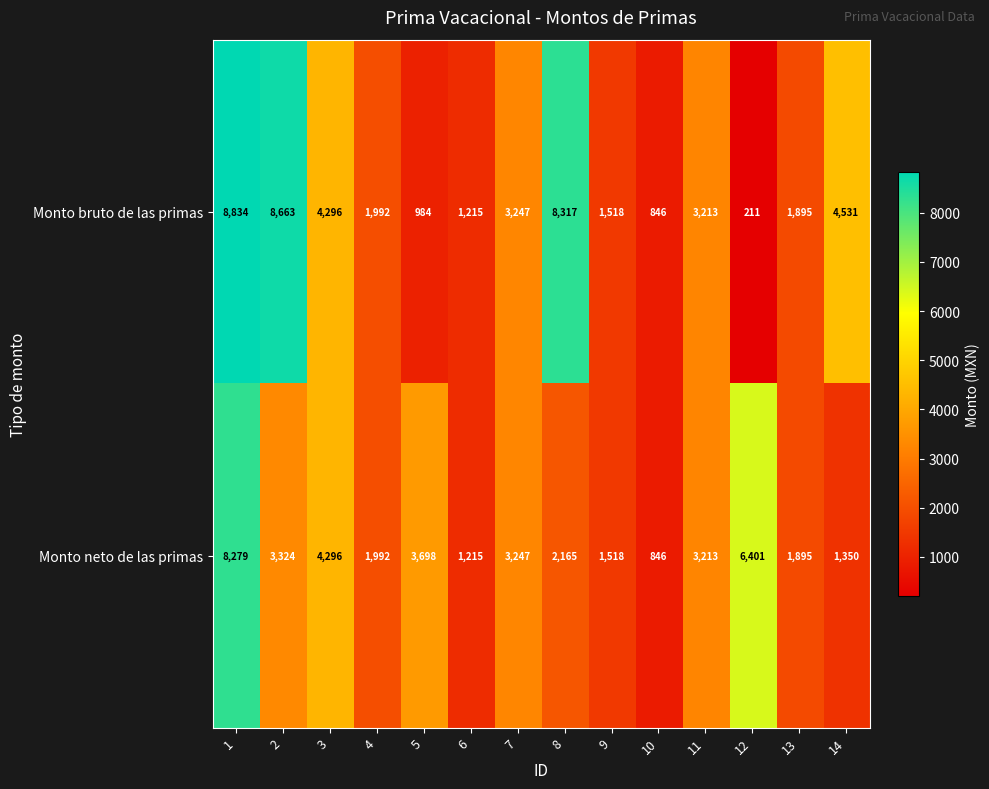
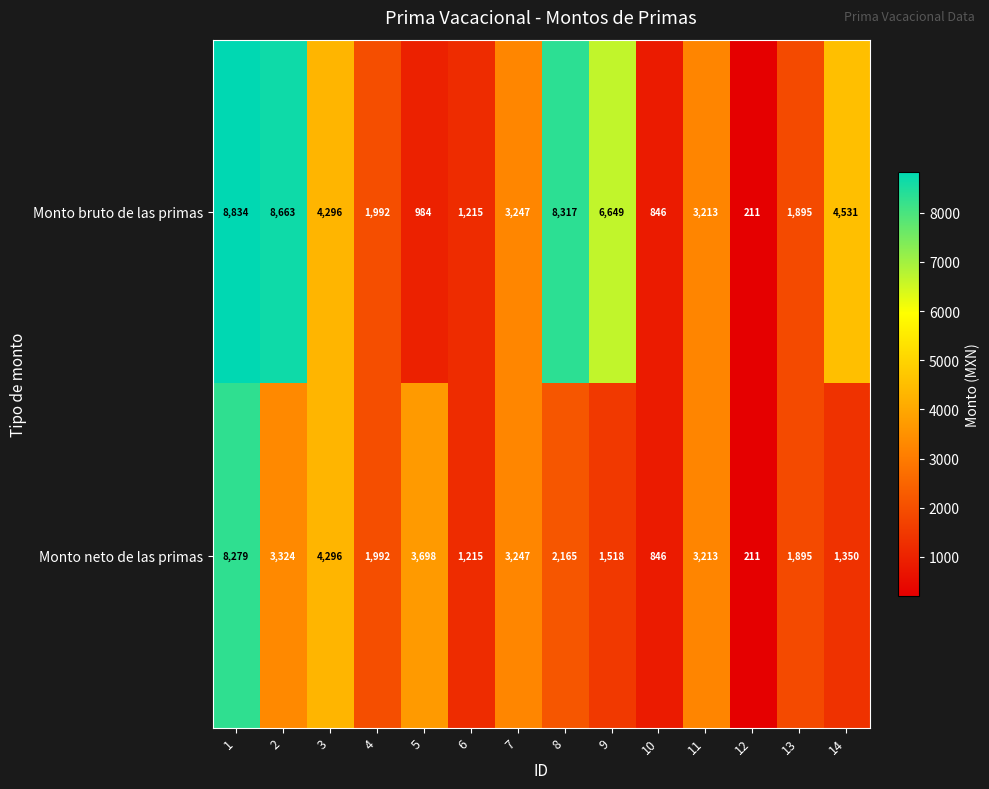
  {
    "Monto bruto de las primas": {
      "1": "8,834",
      "2": "8,663",
      "3": "4,296",
      "4": "1,992",
      "5": "984",
      "6": "1,215",
      "7": "3,247",
      "8": "8,317",
-     "9": "1,518",
+     "9": "6,649",
      "10": "846",
      "11": "3,213",
      "12": "211",
      "13": "1,895",
      "14": "4,531"
    },
    "Monto neto de las primas": {
      "1": "8,279",
      "2": "3,324",
      "3": "4,296",
      "4": "1,992",
      "5": "3,698",
      "6": "1,215",
      "7": "3,247",
      "8": "2,165",
      "9": "1,518",
      "10": "846",
      "11": "3,213",
-     "12": "6,401",
+     "12": "211",
      "13": "1,895",
      "14": "1,350"
    }
  }
